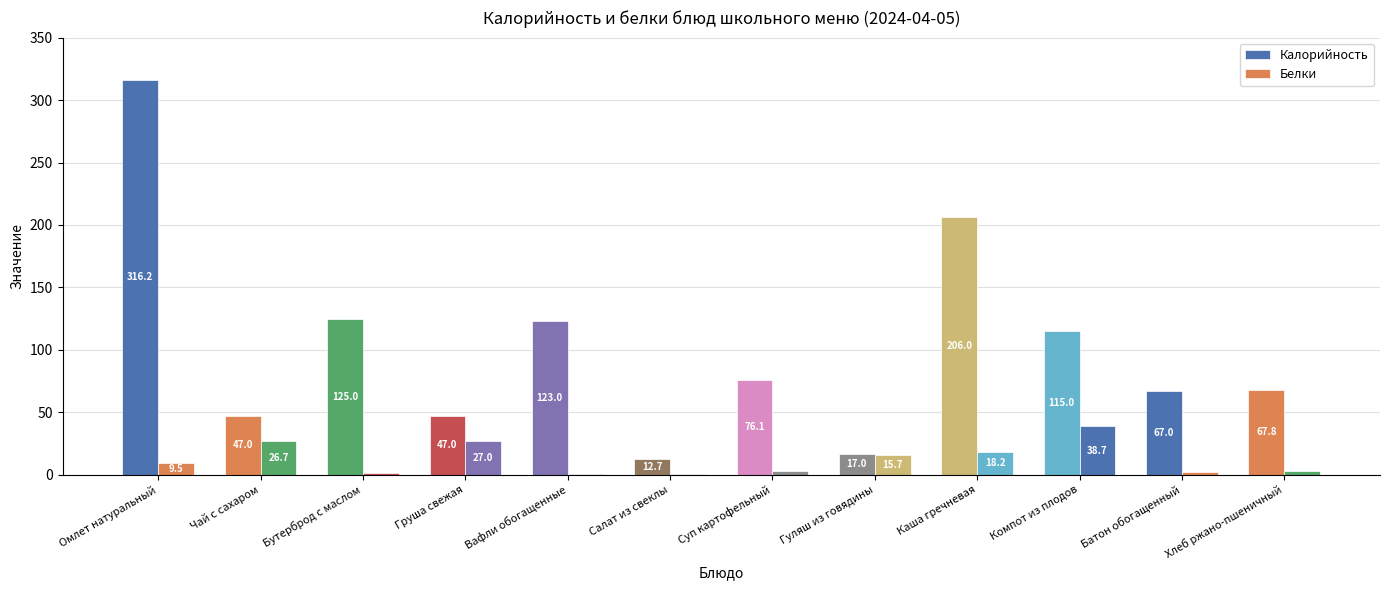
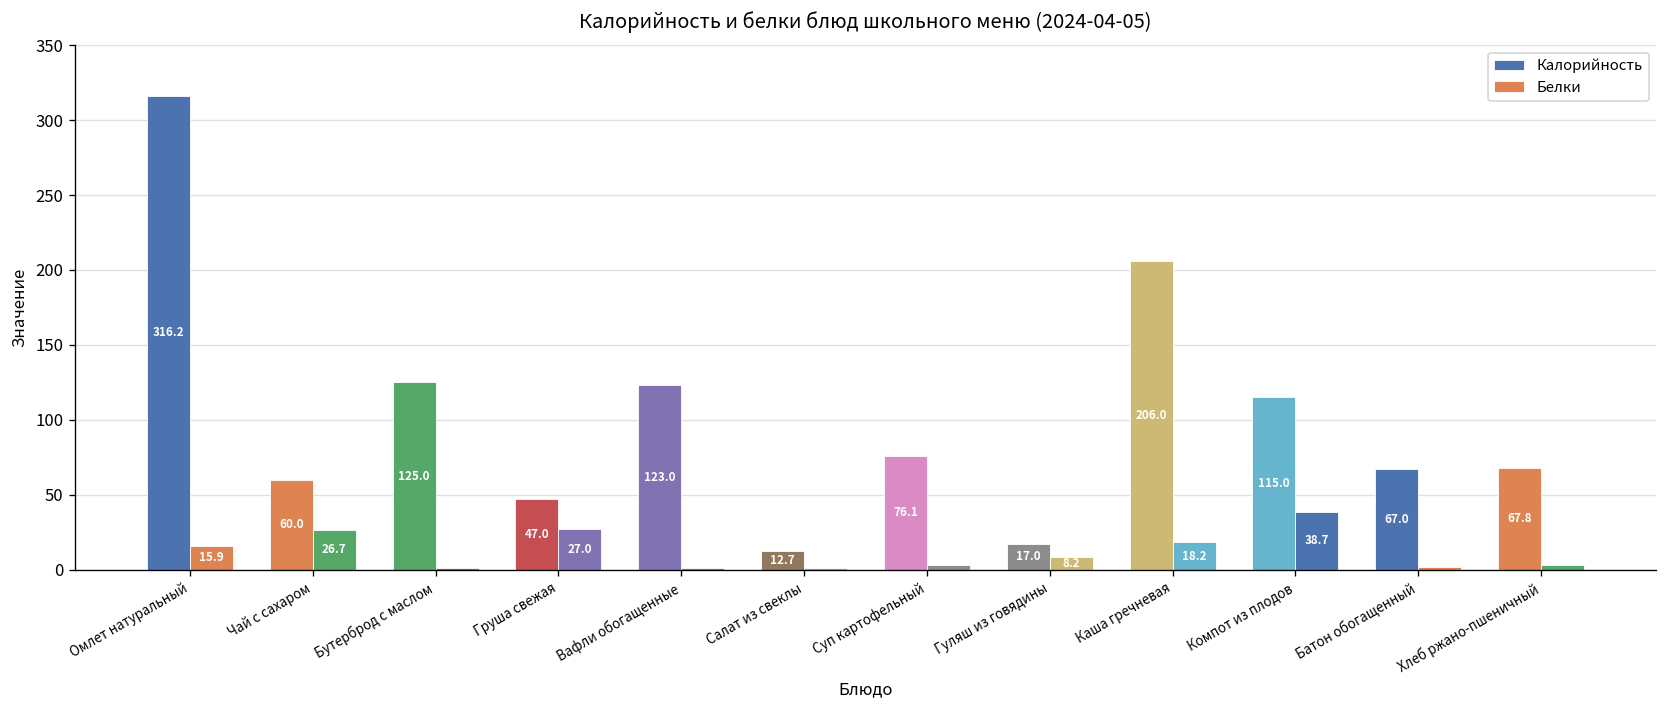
  {
    "Калорийность": {
      "Омлет натуральный": 316.2,
-     "Чай с сахаром": 47.0,
+     "Чай с сахаром": 60.0,
      "Бутерброд с маслом": 125.0,
      "Груша свежая": 47.0,
      "Вафли обогащенные": 123.0,
      "Салат из свеклы": 12.7,
      "Суп картофельный": 76.1,
      "Гуляш из говядины": 17.0,
      "Каша гречневая": 206.0,
      "Компот из плодов": 115.0,
      "Батон обогащенный": 67.0,
      "Хлеб ржано-пшеничный": 67.8
    },
    "Белки": {
-     "Омлет натуральный": 9.5,
+     "Омлет натуральный": 15.9,
      "Чай с сахаром": 26.7,
      "Груша свежая": 27.0,
-     "Гуляш из говядины": 15.7,
+     "Гуляш из говядины": 8.2,
      "Каша гречневая": 18.2,
      "Компот из плодов": 38.7
    }
  }
